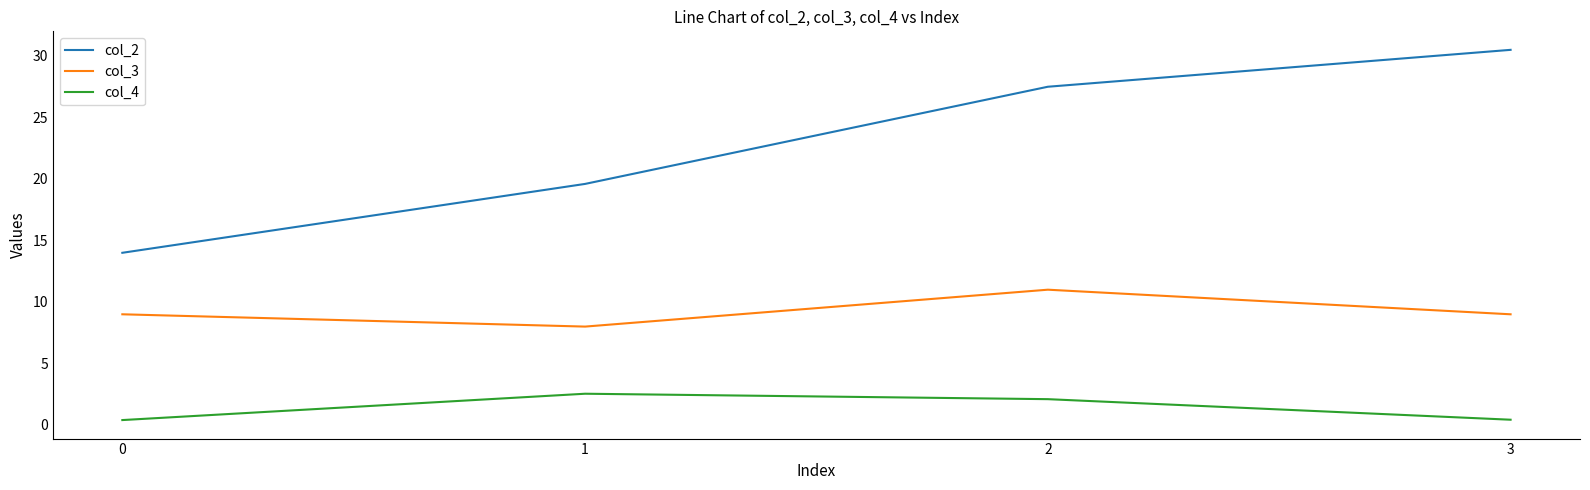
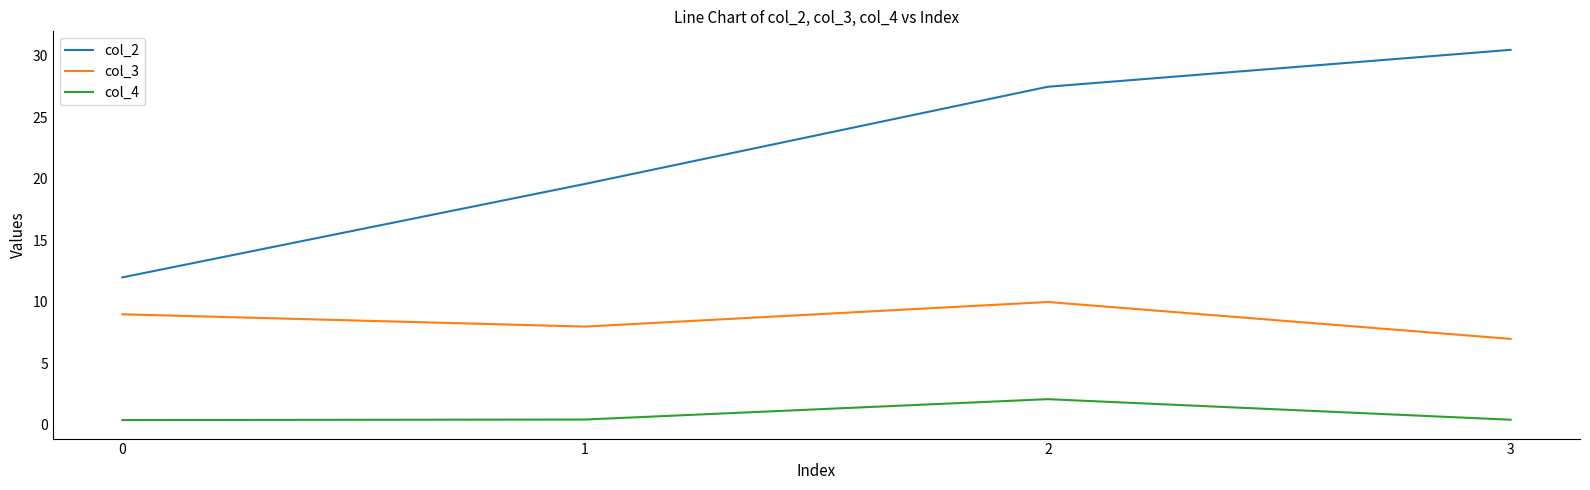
  {
    "col_2": {
-     "0": 14,
+     "0": 12,
      "1": 19.6,
      "2": 27.5,
      "3": 30.5
    },
    "col_3": {
      "0": 9,
      "1": 8,
-     "2": 11,
-     "3": 9
+     "2": 10,
+     "3": 7
    },
    "col_4": {
      "0": 0.4,
-     "1": 2.5,
+     "1": 0.4,
      "2": 2.1,
      "3": 0.4
    }
  }
